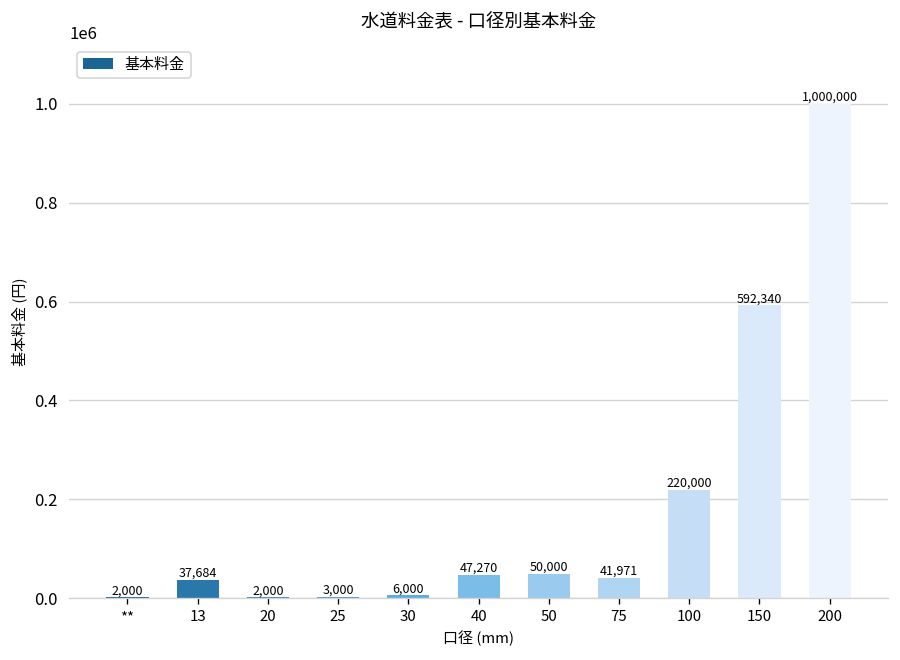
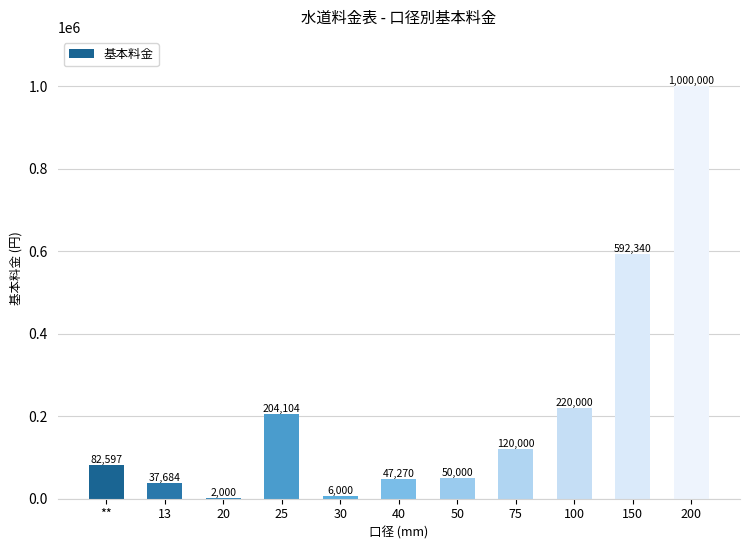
  {
-   "**": "2,000",
+   "**": "82,597",
    "13": "37,684",
    "20": "2,000",
-   "25": "3,000",
+   "25": "204,104",
    "30": "6,000",
    "40": "47,270",
    "50": "50,000",
-   "75": "41,971",
+   "75": "120,000",
    "100": "220,000",
    "150": "592,340",
    "200": "1,000,000"
  }
